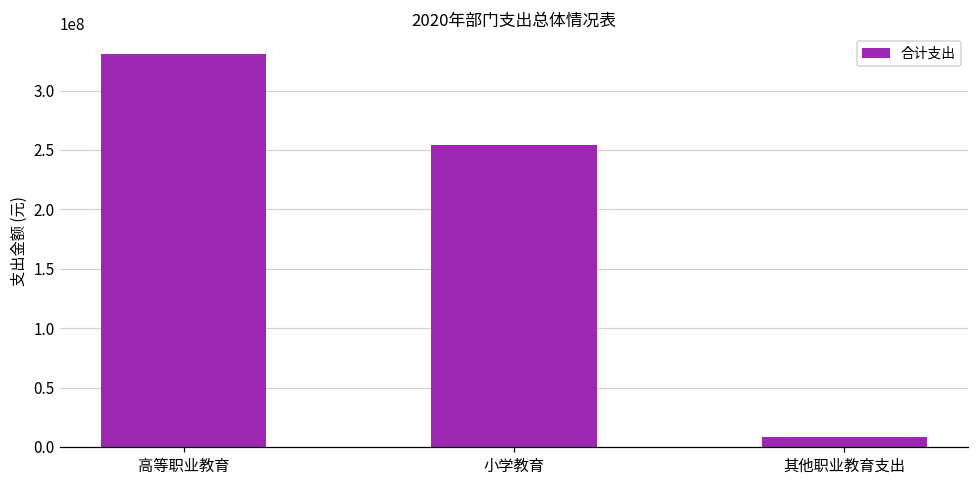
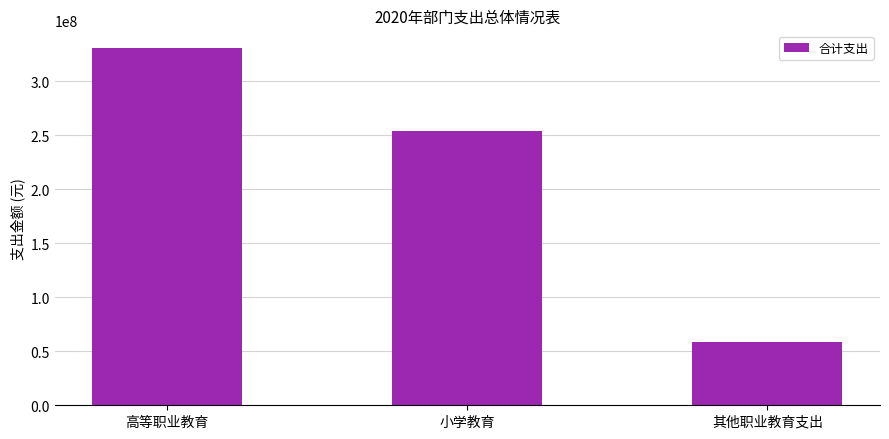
  {
    "高等职业教育": 331000000,
    "小学教育": 254000000,
-   "其他职业教育支出": 9000000
+   "其他职业教育支出": 58000000
  }
